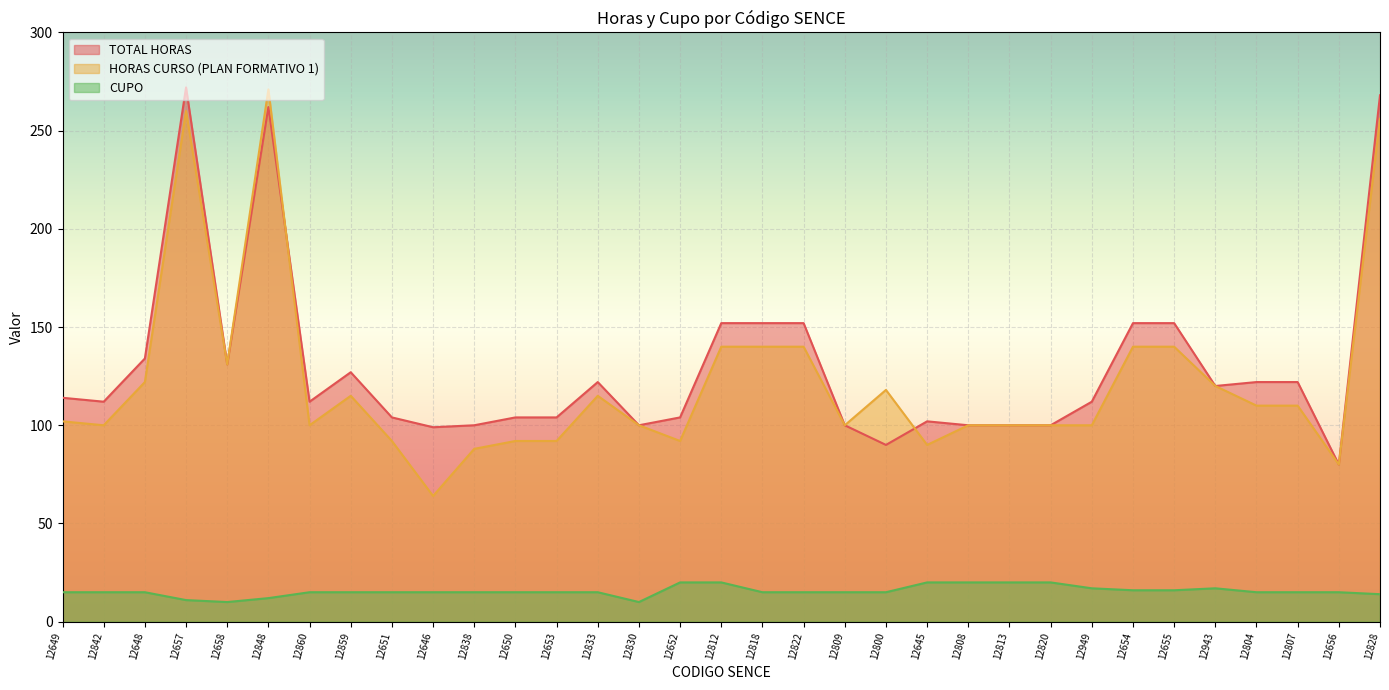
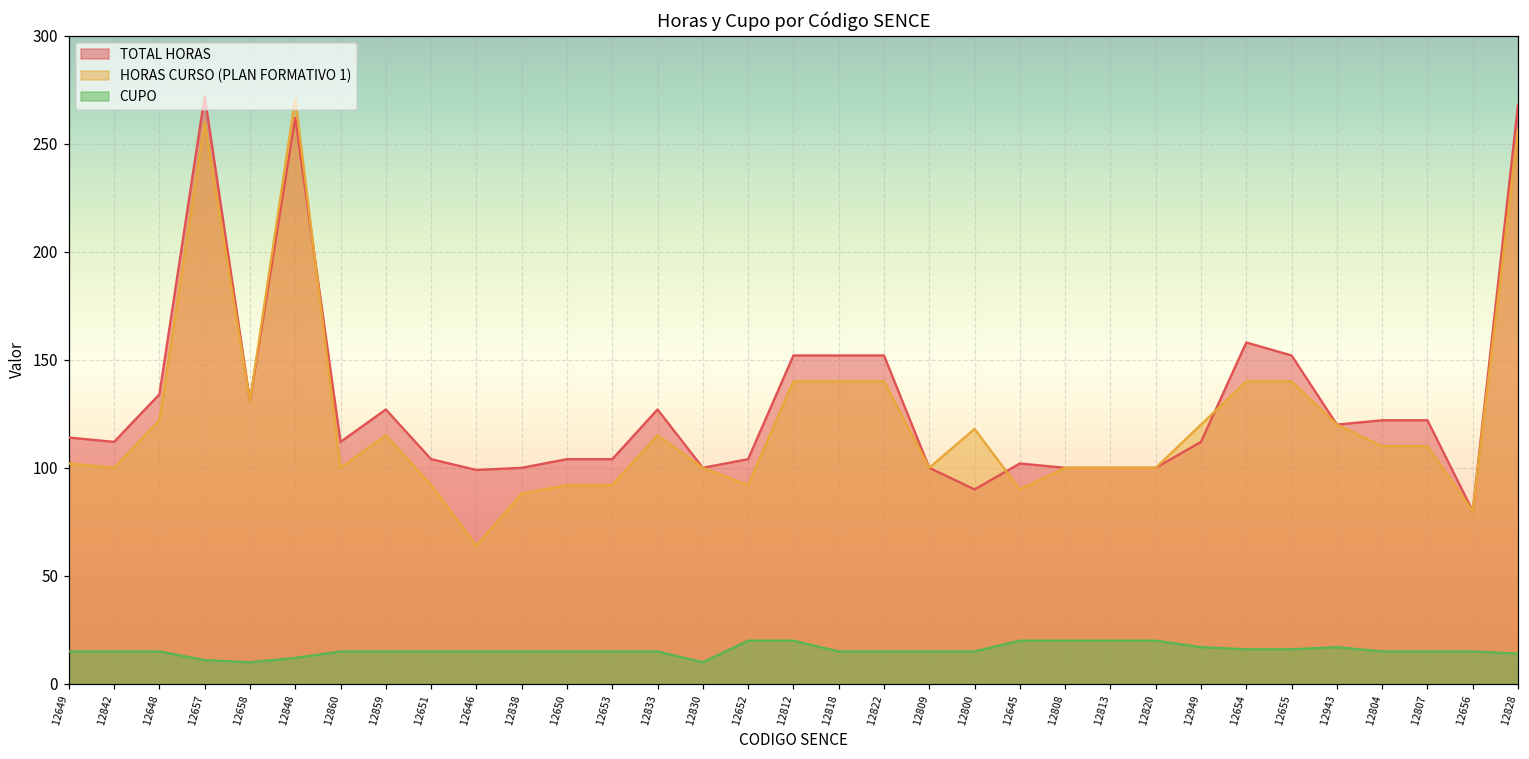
  {
    "TOTAL HORAS": {
      "12649": 114,
      "12842": 112,
      "12648": 134,
      "12848": 262,
      "12860": 112,
      "12859": 127,
      "12651": 104,
      "12646": 99,
      "12838": 100,
      "12650": 104,
      "12653": 104,
-     "12833": 122,
+     "12833": 127,
      "12652": 104,
      "12812": 152,
      "12818": 152,
      "12822": 152,
      "12800": 90,
      "12645": 102,
      "12949": 112,
-     "12654": 152,
+     "12654": 158,
      "12655": 152,
      "12804": 122,
      "12807": 122,
      "12828": 268
    },
    "HORAS CURSO (PLAN FORMATIVO 1)": {
      "12649": 102,
      "12842": 100,
      "12648": 122,
      "12657": 260,
      "12860": 100,
      "12859": 115,
      "12651": 92,
      "12646": 64,
      "12838": 88,
      "12650": 92,
      "12653": 92,
      "12833": 115,
      "12652": 92,
      "12812": 140,
      "12818": 140,
      "12822": 140,
      "12800": 118,
      "12645": 90,
-     "12949": 100,
+     "12949": 120,
      "12654": 140,
      "12655": 140,
      "12804": 110,
      "12807": 110,
      "12828": 256
    },
    "CUPO": {
      "12649": 15,
      "12842": 15,
      "12648": 15,
      "12657": 11,
      "12658": 10,
      "12848": 12,
      "12860": 15,
      "12859": 15,
      "12651": 15,
      "12646": 15,
      "12838": 15,
      "12650": 15,
      "12653": 15,
      "12833": 15,
      "12830": 10,
      "12652": 20,
      "12812": 20,
      "12818": 15,
      "12822": 15,
      "12809": 15,
      "12800": 15,
      "12645": 20,
      "12808": 20,
      "12813": 20,
      "12820": 20,
      "12949": 17,
      "12654": 16,
      "12655": 16,
      "12943": 17,
      "12804": 15,
      "12807": 15,
      "12656": 15,
      "12828": 14
    }
  }
